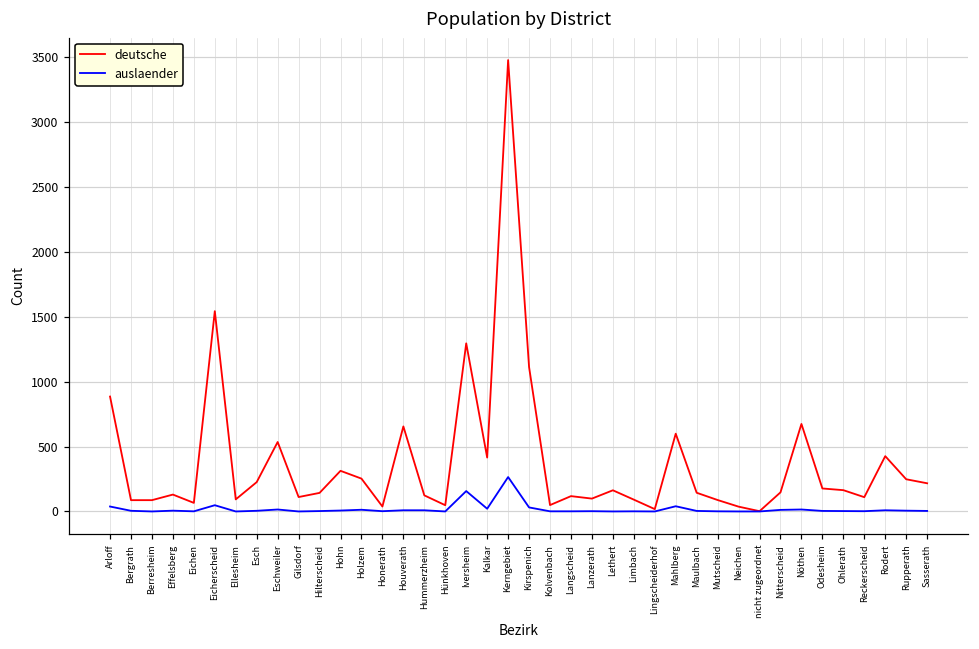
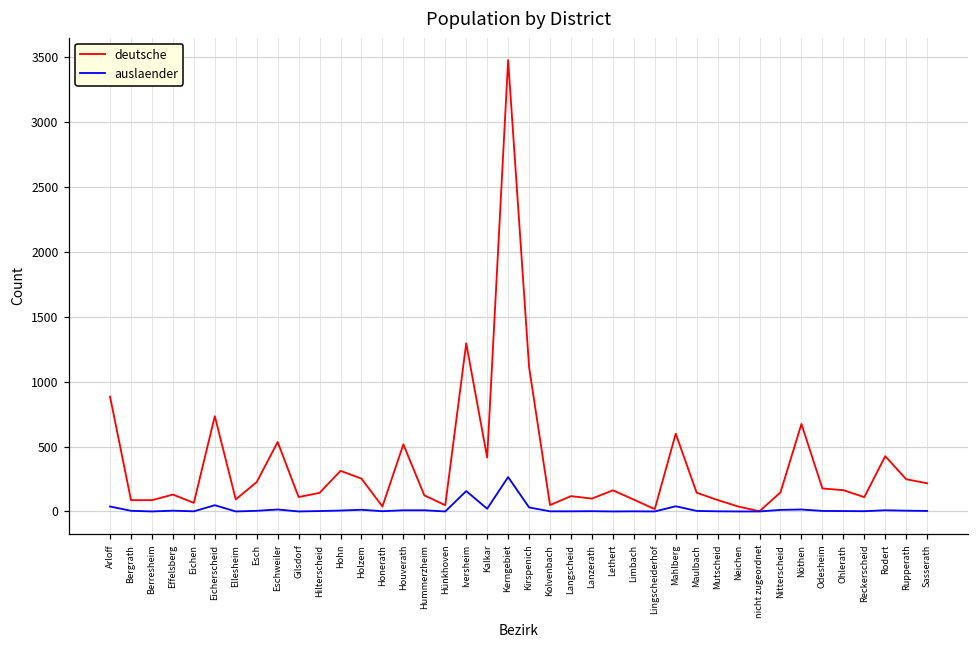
  {
    "deutsche": {
      "Arloff": 890,
      "Bergrath": 90,
      "Berresheim": 90,
      "Effelsberg": 130,
      "Eichen": 70,
-     "Eicherscheid": 1540,
+     "Eicherscheid": 730,
      "Ellesheim": 90,
      "Esch": 230,
      "Eschweiler": 540,
      "Gilsdorf": 110,
      "Hilterscheid": 140,
      "Hohn": 310,
      "Holzem": 250,
      "Honerath": 40,
-     "Houverath": 660,
+     "Houverath": 520,
      "Hummerzheim": 120,
      "Hünkhoven": 50,
      "Iversheim": 1300,
      "Kalkar": 420,
      "Kerngebiet": 3480,
      "Kirspenich": 1110,
      "Kolvenbach": 50,
      "Langscheid": 120,
      "Lanzerath": 100,
      "Lethert": 160,
      "Limbach": 90,
      "Mahlberg": 600,
      "Maulbach": 140,
      "Mutscheid": 90,
      "Neichen": 40,
      "Nitterscheid": 150,
      "Nöthen": 670,
      "Odesheim": 180,
      "Ohlerath": 160,
      "Reckerscheid": 110,
      "Rodert": 430,
      "Rupperath": 250,
      "Sasserath": 220
    },
    "auslaender": {
      "Arloff": 40,
      "Bergrath": 10,
      "Berresheim": 0,
      "Effelsberg": 10,
      "Eichen": 0,
      "Eicherscheid": 50,
      "Ellesheim": 0,
      "Esch": 10,
      "Eschweiler": 20,
      "Gilsdorf": 0,
      "Hilterscheid": 0,
      "Hohn": 10,
      "Holzem": 10,
      "Honerath": 0,
      "Houverath": 10,
      "Hummerzheim": 10,
      "Hünkhoven": 0,
      "Iversheim": 160,
      "Kalkar": 20,
      "Kerngebiet": 270,
      "Kirspenich": 30,
      "Kolvenbach": 0,
      "Langscheid": 0,
      "Lanzerath": 0,
      "Lethert": 0,
      "Limbach": 0,
      "Mahlberg": 40,
      "Maulbach": 0,
      "Mutscheid": 0,
      "Neichen": 0,
      "Nitterscheid": 10,
      "Nöthen": 20,
      "Odesheim": 0,
      "Ohlerath": 0,
      "Reckerscheid": 0,
      "Rodert": 10,
      "Rupperath": 10,
      "Sasserath": 0
    }
  }
